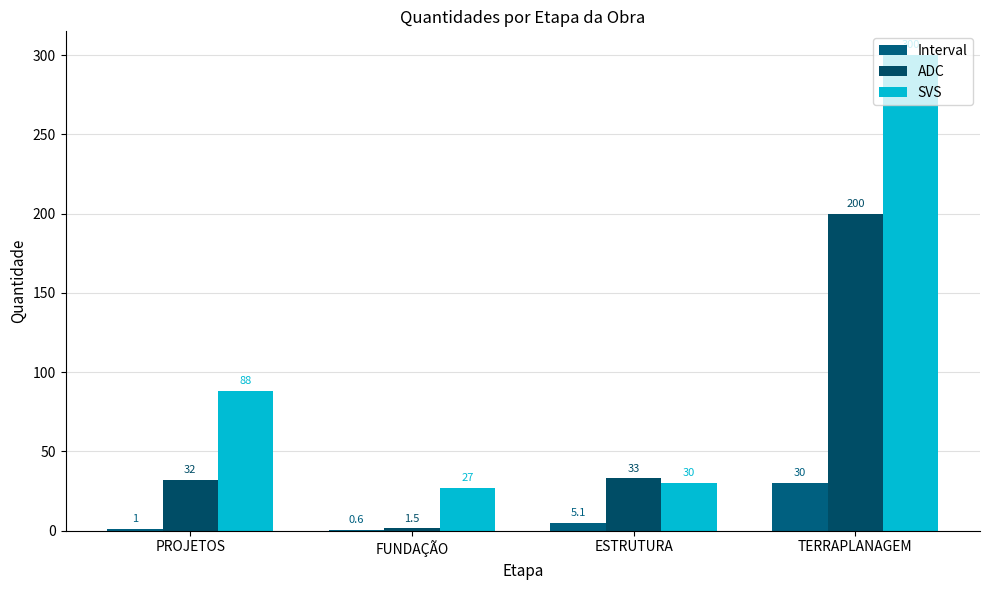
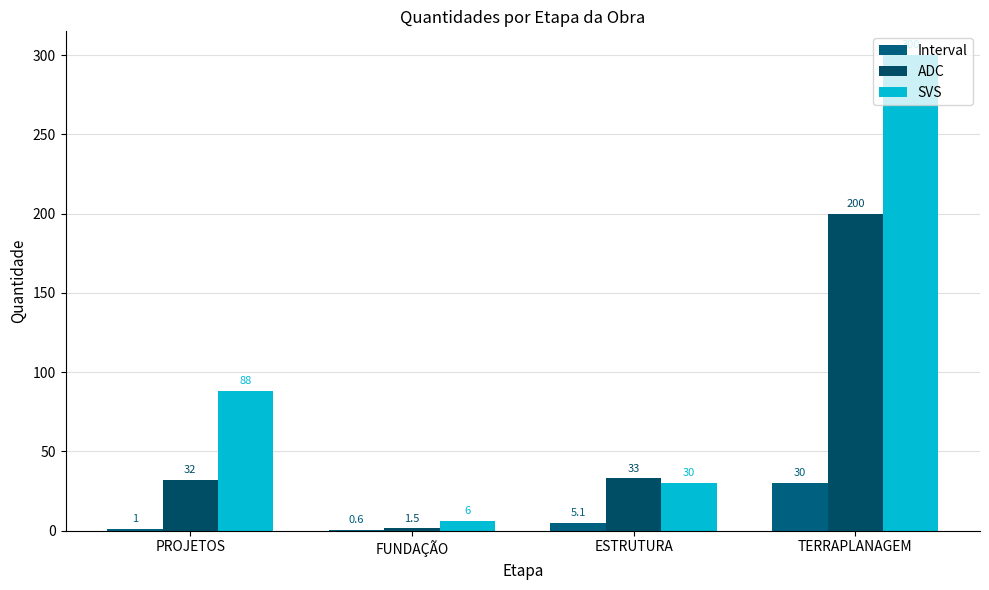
  {
    "SVS": {
      "PROJETOS": 88,
-     "FUNDAÇÃO": 27,
+     "FUNDAÇÃO": 6,
      "ESTRUTURA": 30
    }
  }
